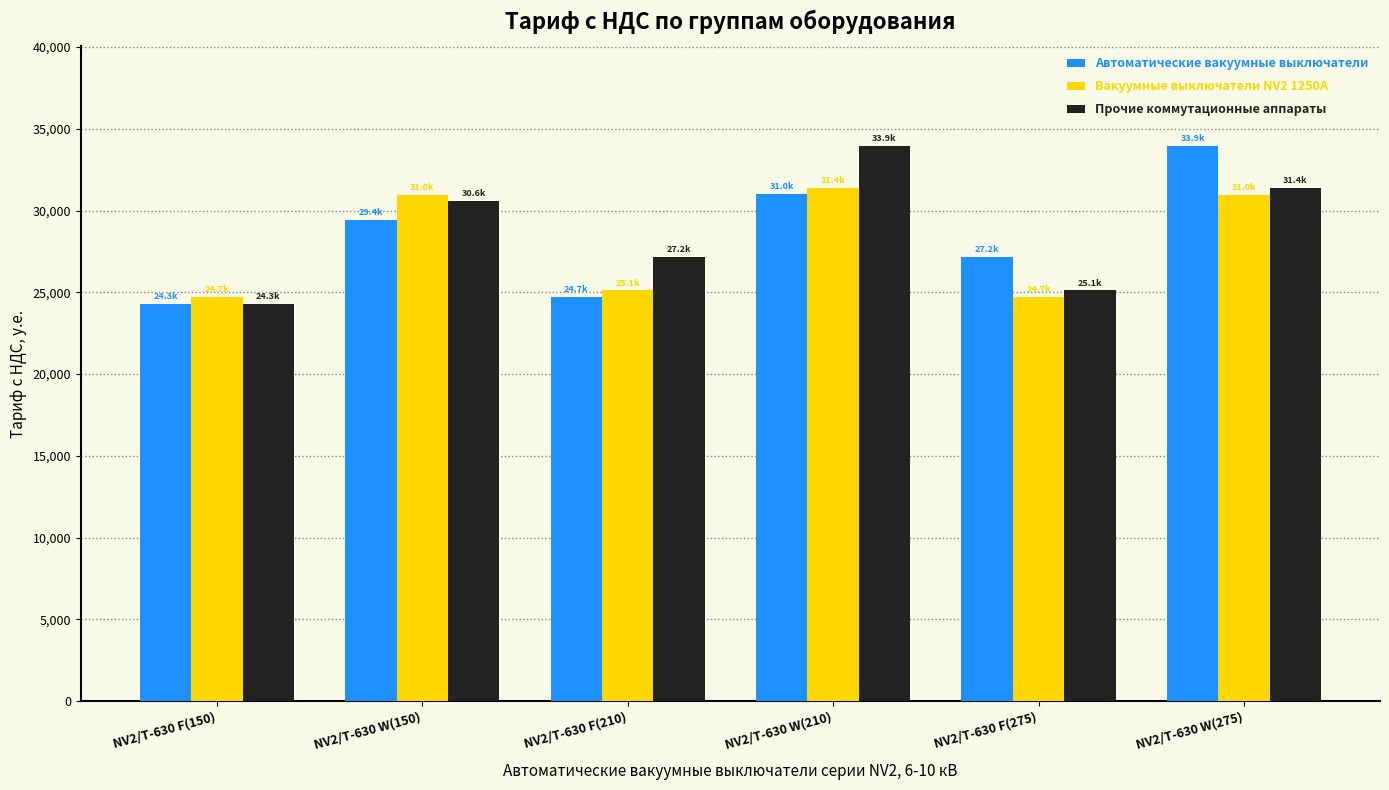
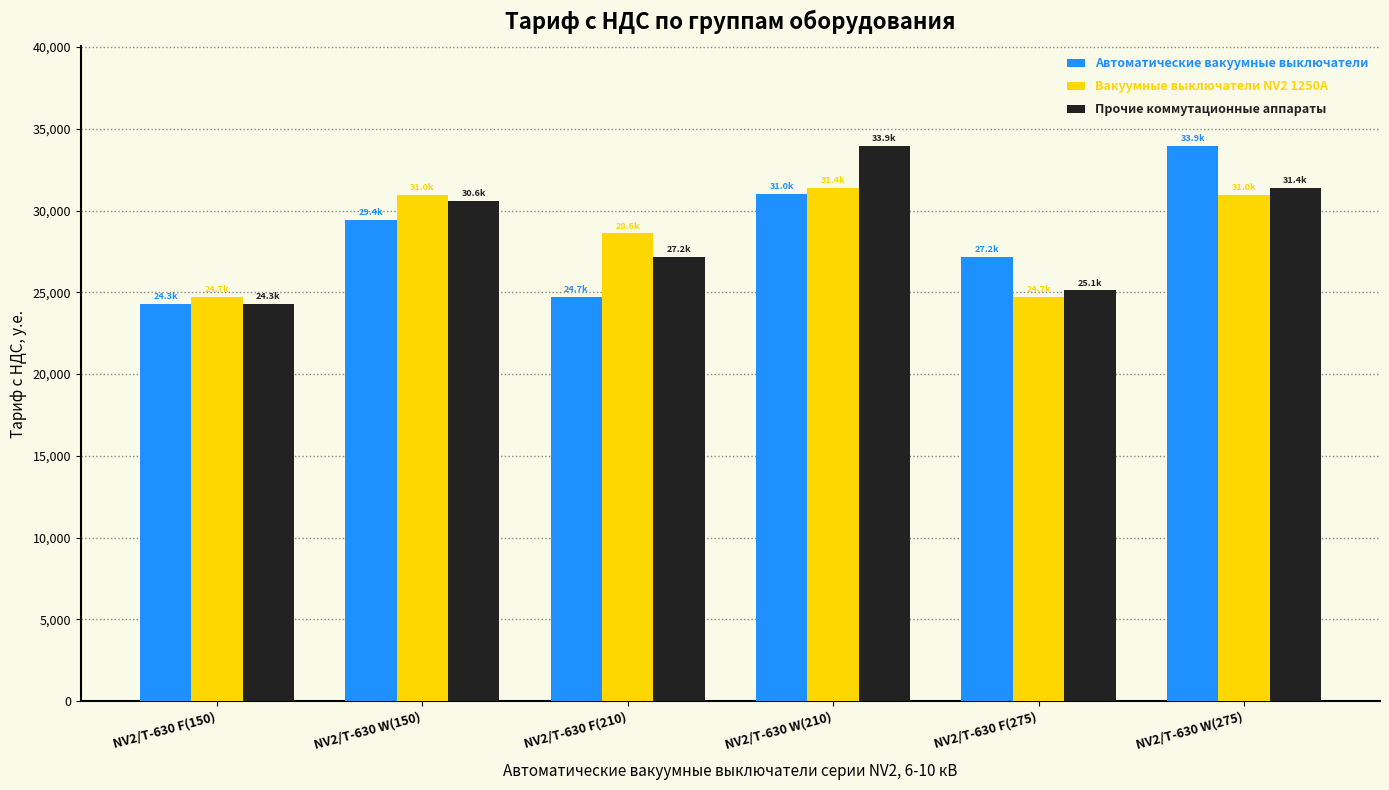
  {
    "Автоматические вакуумные выключатели": {
      "NV2/T-630 F(150)": "24.3k",
      "NV2/T-630 W(150)": "29.4k",
      "NV2/T-630 F(210)": "24.7k",
      "NV2/T-630 W(210)": "31.0k",
      "NV2/T-630 F(275)": "27.2k",
      "NV2/T-630 W(275)": "33.9k"
    },
    "Вакуумные выключатели NV2 1250А": {
      "NV2/T-630 F(150)": "24.7k",
      "NV2/T-630 W(150)": "31.0k",
-     "NV2/T-630 F(210)": "25.1k",
+     "NV2/T-630 F(210)": "28.6k",
      "NV2/T-630 W(210)": "31.4k",
      "NV2/T-630 F(275)": "24.7k",
      "NV2/T-630 W(275)": "31.0k"
    },
    "Прочие коммутационные аппараты": {
      "NV2/T-630 F(150)": "24.3k",
      "NV2/T-630 W(150)": "30.6k",
      "NV2/T-630 F(210)": "27.2k",
      "NV2/T-630 W(210)": "33.9k",
      "NV2/T-630 F(275)": "25.1k",
      "NV2/T-630 W(275)": "31.4k"
    }
  }
